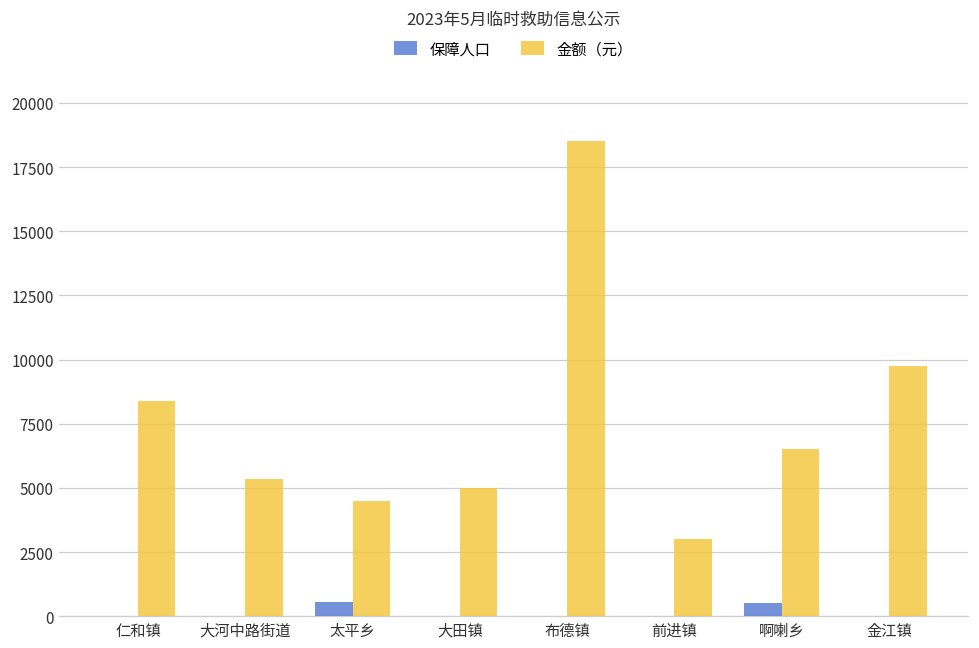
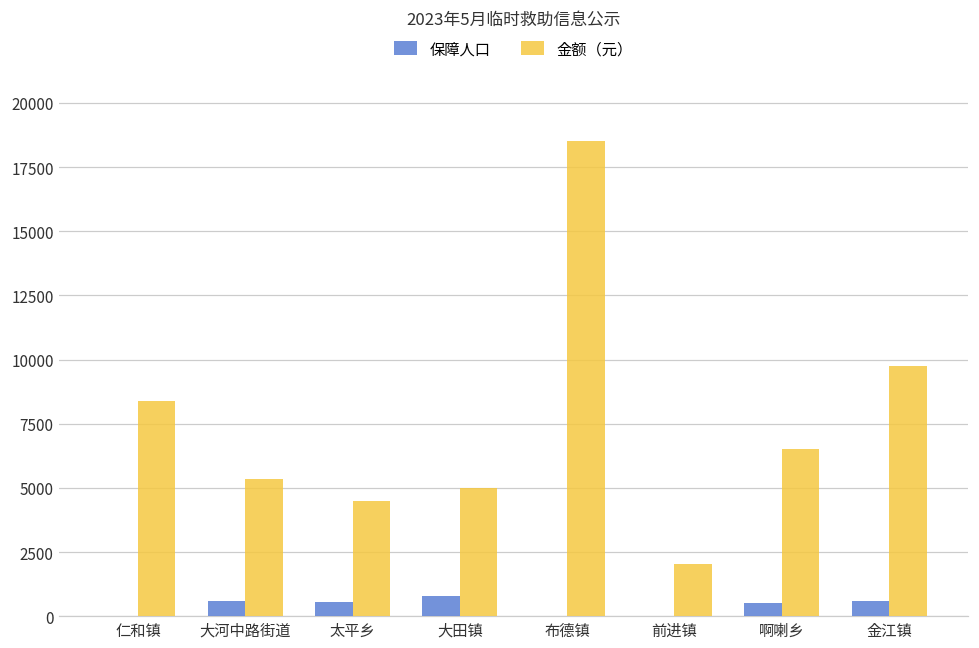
  {
    "保障人口": {
-     "大河中路街道": 0,
+     "大河中路街道": 600,
      "太平乡": 600,
-     "大田镇": 0,
+     "大田镇": 800,
      "啊喇乡": 500,
-     "金江镇": 0
+     "金江镇": 600
    },
    "金额（元）": {
      "仁和镇": 8400,
      "大河中路街道": 5300,
      "太平乡": 4500,
      "大田镇": 5000,
      "布德镇": 18500,
-     "前进镇": 3000,
+     "前进镇": 2000,
      "啊喇乡": 6500,
      "金江镇": 9700
    }
  }
